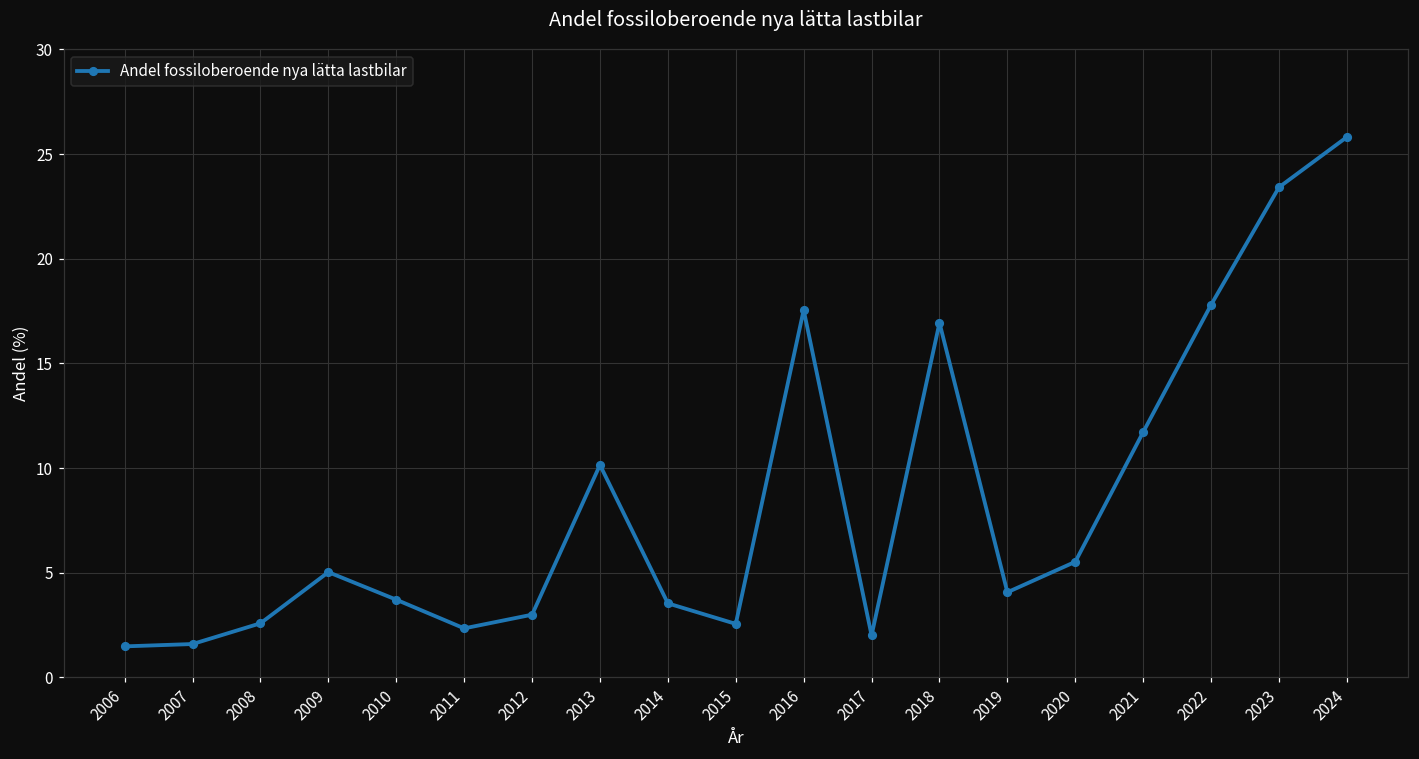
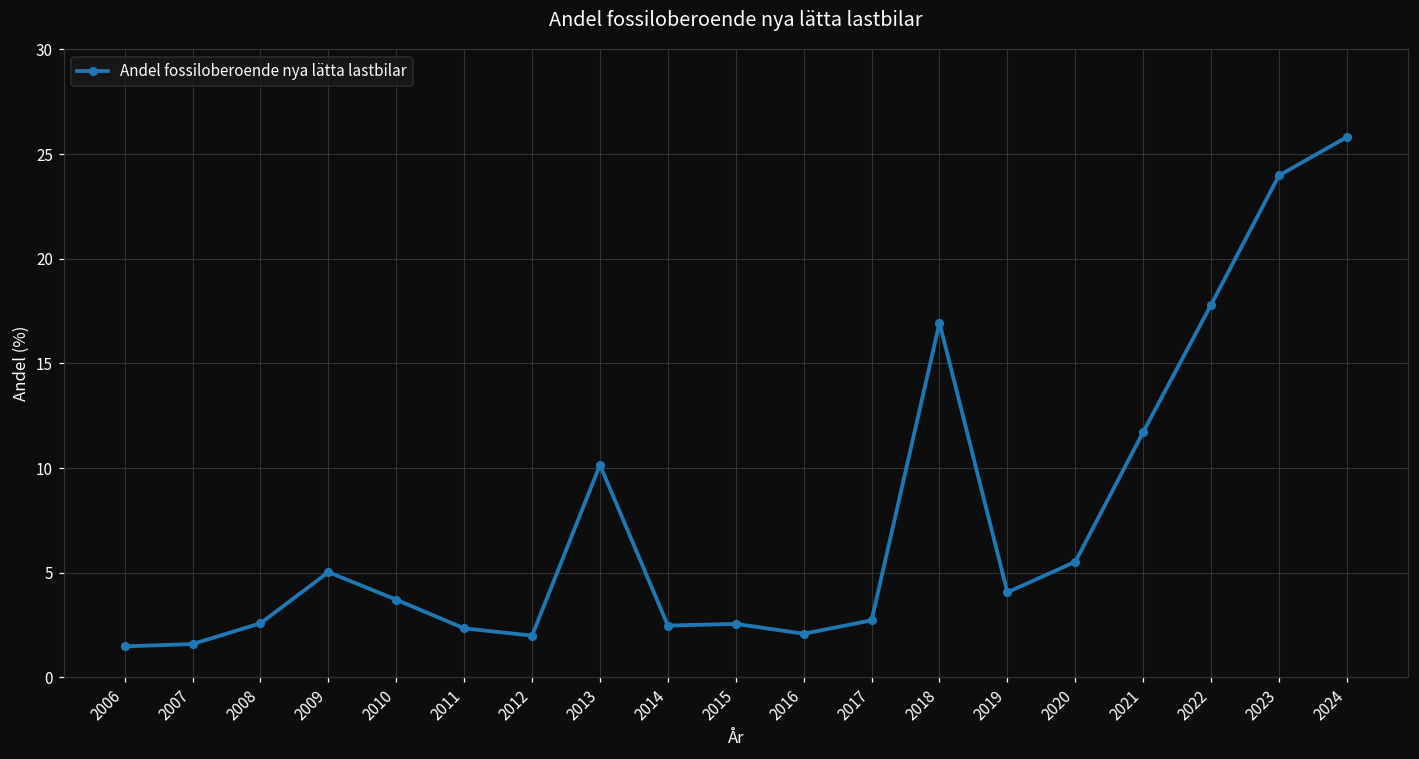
  {
    "2006": 1.5,
    "2007": 1.6,
    "2008": 2.6,
    "2009": 5.0,
    "2010": 3.7,
    "2011": 2.3,
-   "2012": 3,
+   "2012": 2,
    "2013": 10.2,
-   "2014": 3.5,
+   "2014": 2.5,
    "2015": 2.6,
-   "2016": 17.6,
-   "2017": 2.0,
+   "2016": 2.1,
+   "2017": 2.7,
    "2018": 16.9,
    "2019": 4.1,
    "2020": 5.5,
    "2021": 11.7,
    "2022": 17.8,
-   "2023": 23.4,
+   "2023": 24.0,
    "2024": 25.8
  }
